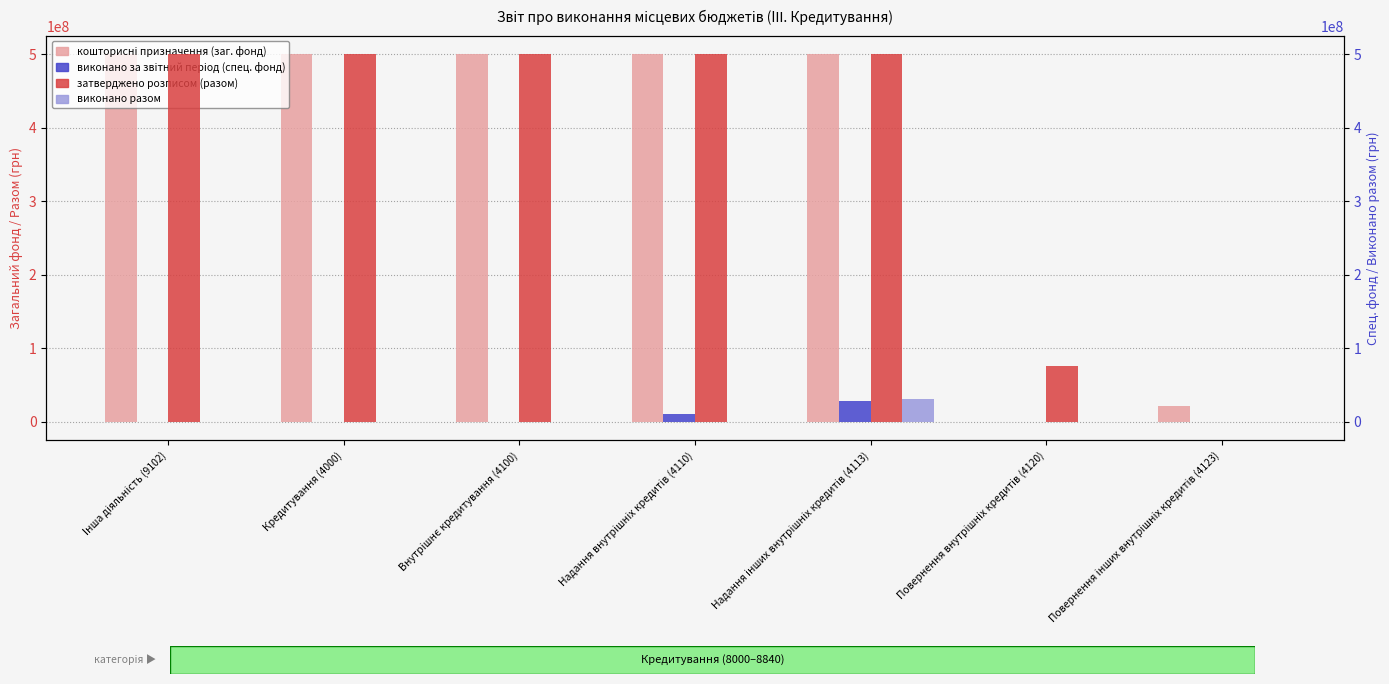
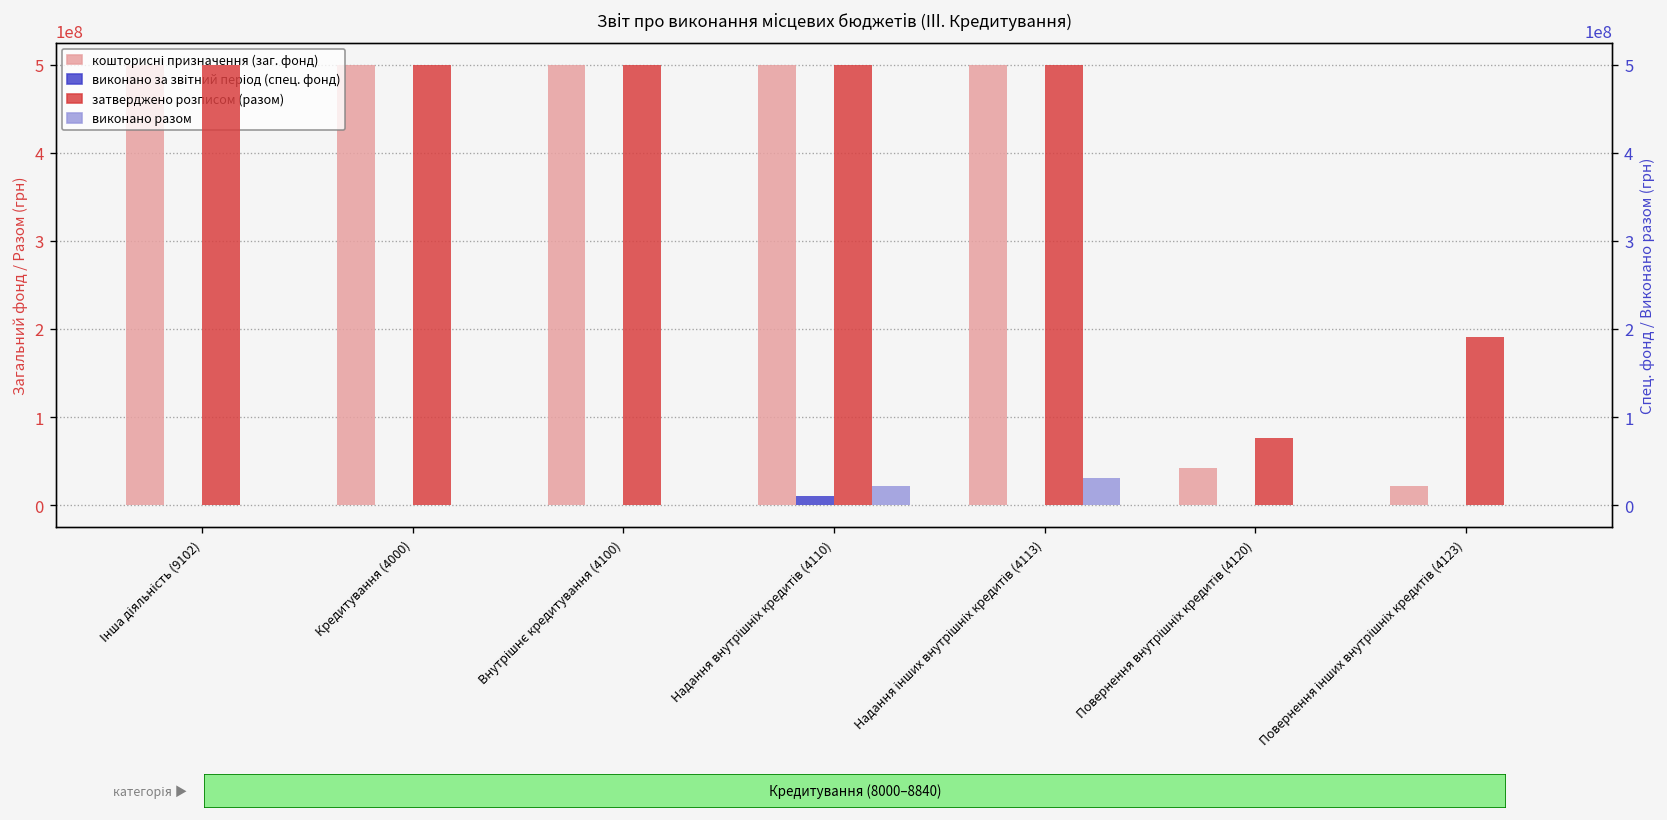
  {
    "кошторисні призначення (заг. фонд)": {
      "Кредитування (4000)": 500000000,
      "Внутрішнє кредитування (4100)": 500000000,
      "Надання внутрішніх кредитів (4110)": 500000000,
      "Надання інших внутрішніх кредитів (4113)": 500000000,
-     "Повернення внутрішніх кредитів (4120)": 0,
+     "Повернення внутрішніх кредитів (4120)": 40000000,
      "Повернення інших внутрішніх кредитів (4123)": 20000000
    },
    "виконано за звітний період (спец. фонд)": {
      "Надання внутрішніх кредитів (4110)": 10000000,
-     "Надання інших внутрішніх кредитів (4113)": 30000000
+     "Надання інших внутрішніх кредитів (4113)": 0
    },
    "затверджено розписом (разом)": {
      "Кредитування (4000)": 500000000,
      "Внутрішнє кредитування (4100)": 500000000,
      "Надання внутрішніх кредитів (4110)": 500000000,
      "Надання інших внутрішніх кредитів (4113)": 500000000,
      "Повернення внутрішніх кредитів (4120)": 80000000,
-     "Повернення інших внутрішніх кредитів (4123)": 0
+     "Повернення інших внутрішніх кредитів (4123)": 190000000
    },
    "виконано разом": {
-     "Надання внутрішніх кредитів (4110)": 0,
+     "Надання внутрішніх кредитів (4110)": 20000000,
      "Надання інших внутрішніх кредитів (4113)": 30000000
    }
  }
